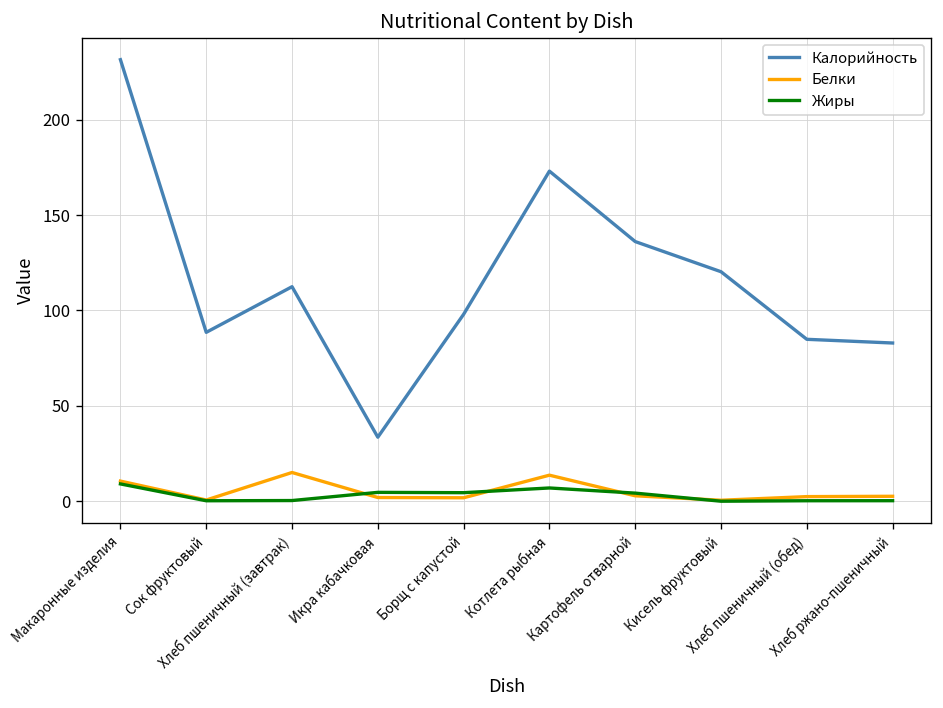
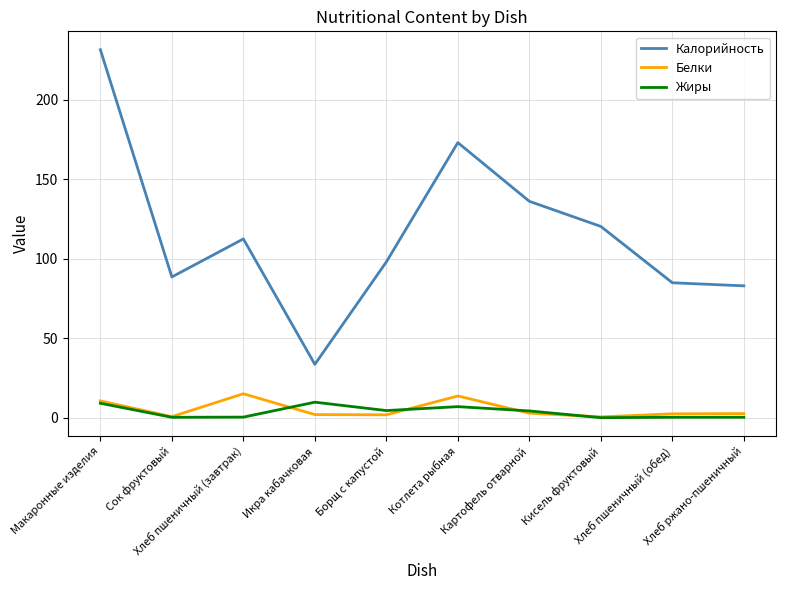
  {
    "Калорийность": {
      "Макаронные изделия": 231,
      "Сок фруктовый": 89,
      "Хлеб пшеничный (завтрак)": 112,
      "Икра кабачковая": 34,
      "Борщ с капустой": 98,
      "Котлета рыбная": 173,
      "Картофель отварной": 136,
      "Кисель фруктовый": 120,
      "Хлеб пшеничный (обед)": 85,
      "Хлеб ржано-пшеничный": 83
    },
    "Белки": {
      "Хлеб пшеничный (завтрак)": 15,
      "Икра кабачковая": 2,
      "Борщ с капустой": 2,
      "Котлета рыбная": 14,
      "Хлеб пшеничный (обед)": 2,
      "Хлеб ржано-пшеничный": 3
    },
    "Жиры": {
      "Хлеб пшеничный (завтрак)": 0,
-     "Икра кабачковая": 5,
+     "Икра кабачковая": 10,
      "Борщ с капустой": 5,
      "Котлета рыбная": 7,
      "Хлеб пшеничный (обед)": 0,
      "Хлеб ржано-пшеничный": 0
    }
  }
